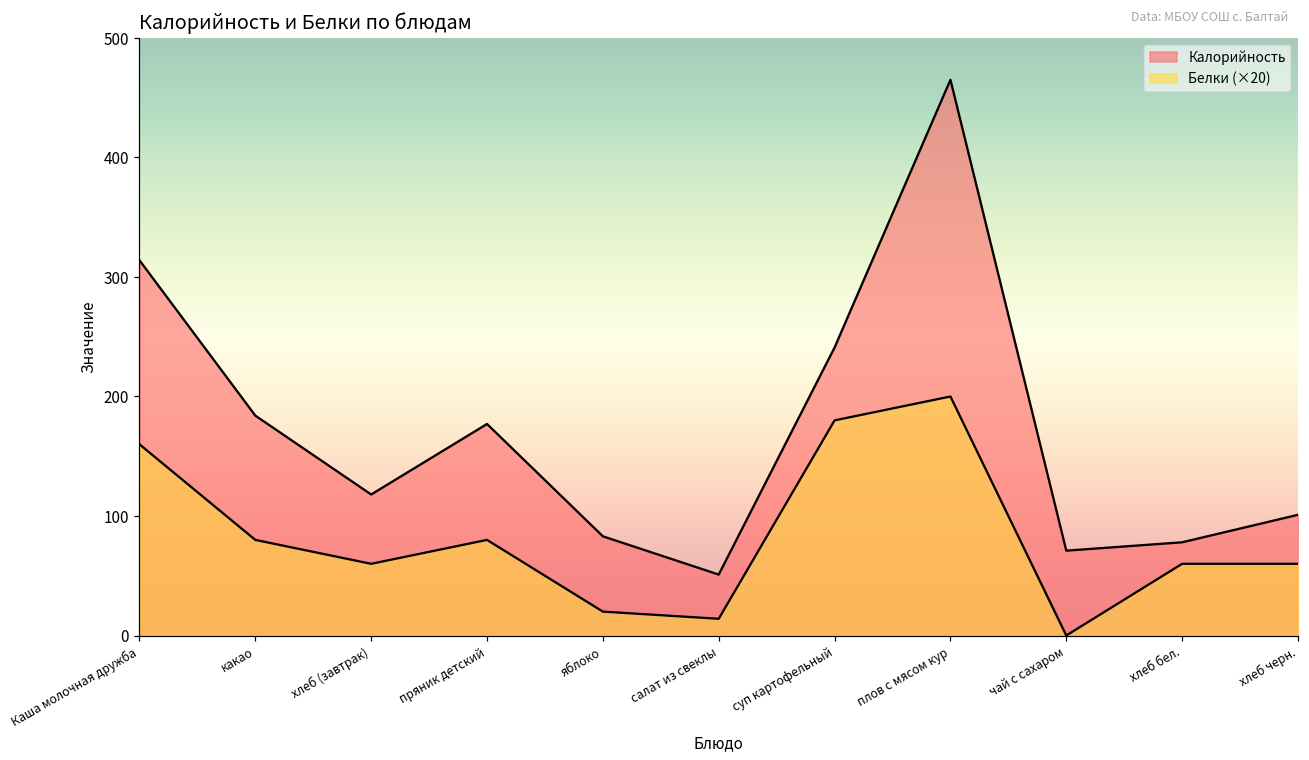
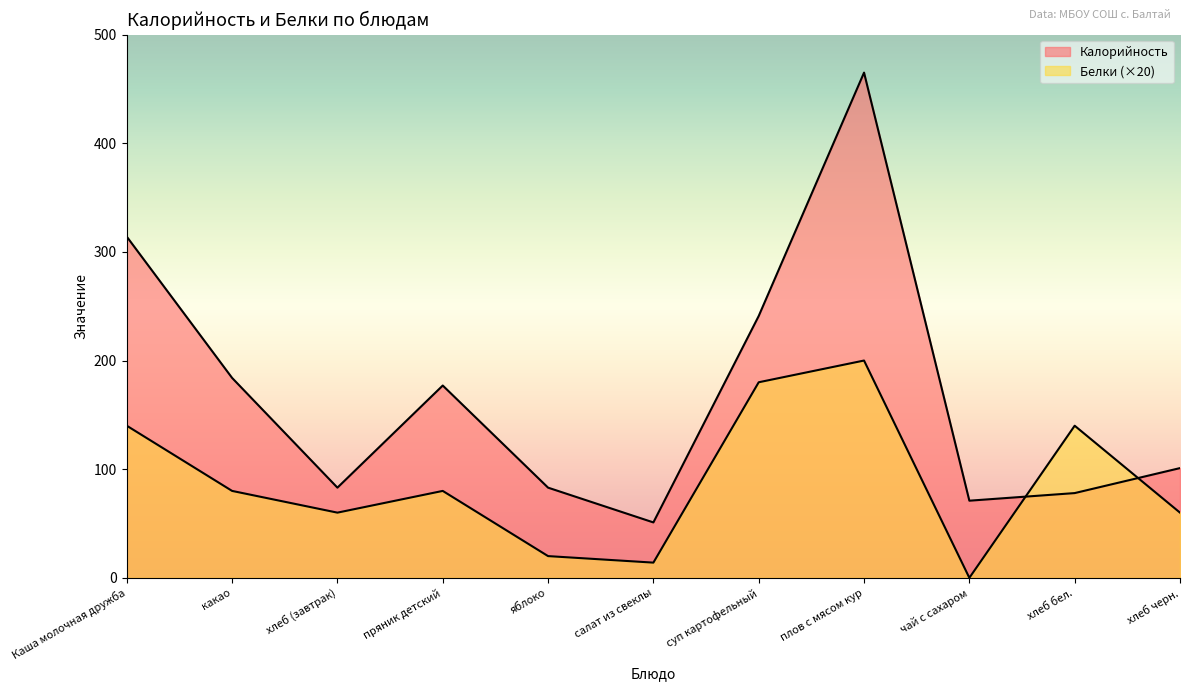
  {
    "Калорийность": {
      "Каша молочная дружба": 314,
      "какао": 184,
-     "хлеб (завтрак)": 118,
+     "хлеб (завтрак)": 83,
      "пряник детский": 177,
      "яблоко": 83,
      "салат из свеклы": 51,
      "суп картофельный": 241,
      "плов с мясом кур": 465,
      "чай с сахаром": 71,
      "хлеб бел.": 78,
      "хлеб черн.": 101
    },
    "Белки (×20)": {
-     "Каша молочная дружба": 160,
+     "Каша молочная дружба": 140,
      "какао": 80,
      "хлеб (завтрак)": 60,
      "пряник детский": 80,
      "яблоко": 20,
      "салат из свеклы": 14,
      "суп картофельный": 180,
      "плов с мясом кур": 200,
      "чай с сахаром": 0,
-     "хлеб бел.": 60,
+     "хлеб бел.": 140,
      "хлеб черн.": 60
    }
  }
